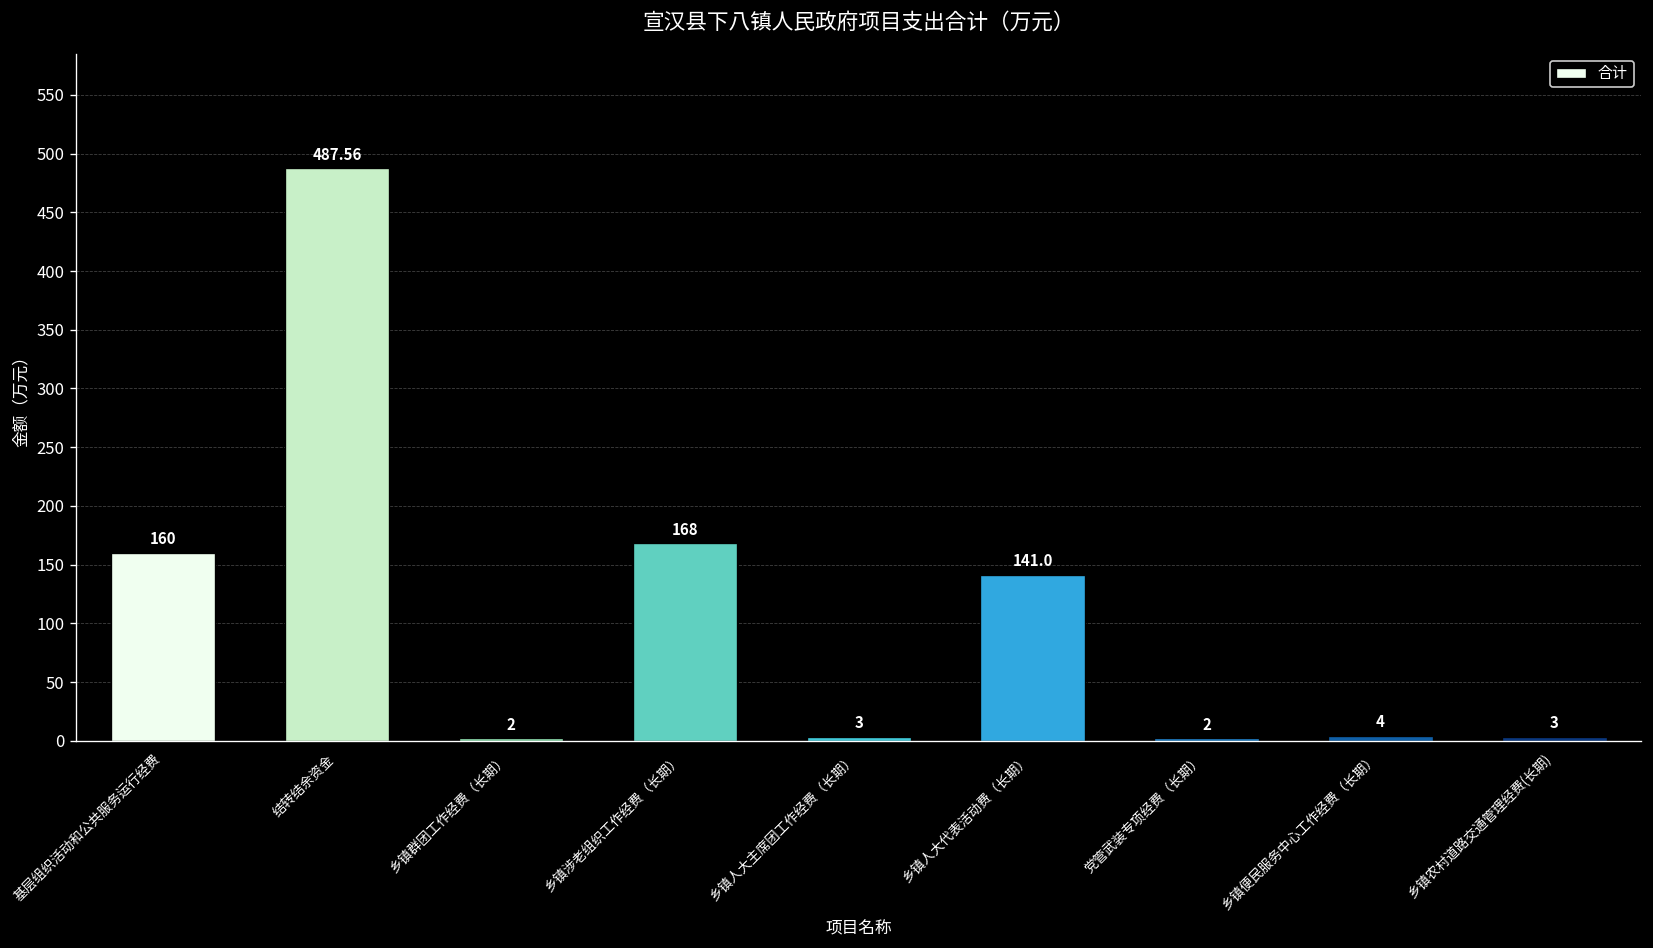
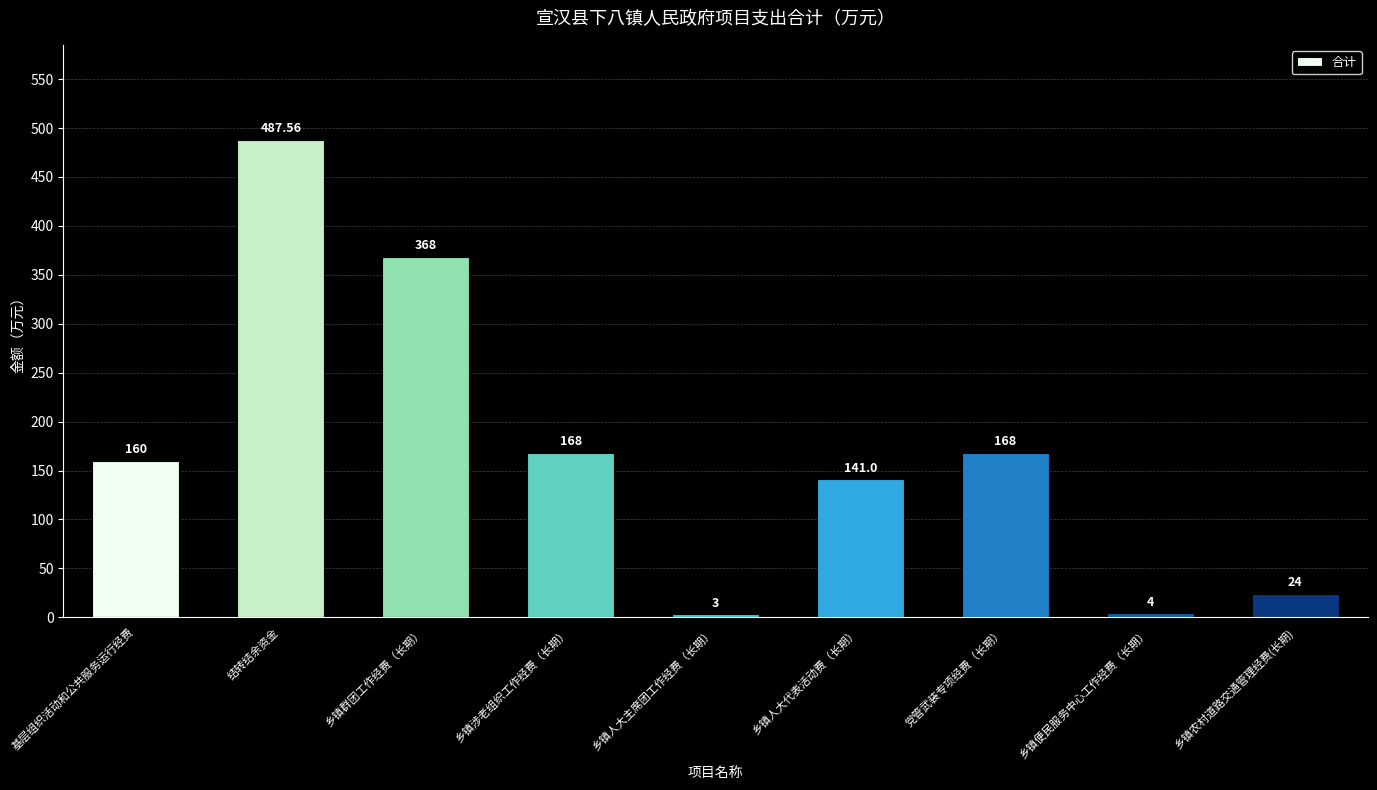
  {
    "基层组织活动和公共服务运行经费": 160,
    "结转结余资金": 487.56,
-   "乡镇群团工作经费（长期）": 2,
+   "乡镇群团工作经费（长期）": 368,
    "乡镇涉老组织工作经费（长期）": 168,
    "乡镇人大主席团工作经费（长期）": 3,
    "乡镇人大代表活动费（长期）": 141.0,
-   "党管武装专项经费（长期）": 2,
+   "党管武装专项经费（长期）": 168,
    "乡镇便民服务中心工作经费（长期）": 4,
-   "乡镇农村道路交通管理经费(长期)": 3
+   "乡镇农村道路交通管理经费(长期)": 24
  }
